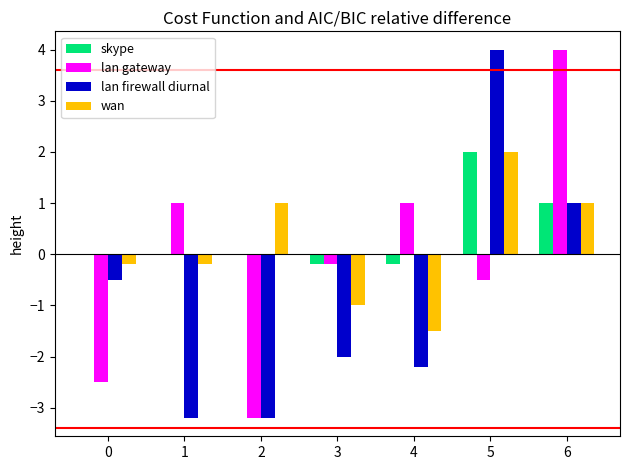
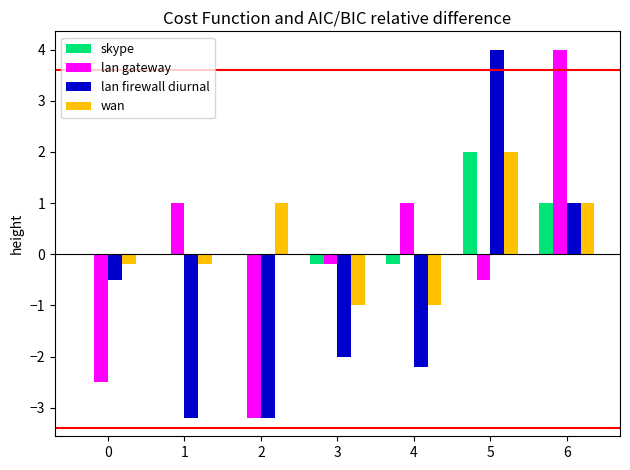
  {
    "skype": {
      "0": 0.0,
      "1": 0.0,
      "2": 0.0,
      "3": -0.2,
      "4": -0.2,
      "5": 2.0,
      "6": 1.0
    },
    "lan gateway": {
      "0": -2.5,
      "1": 1.0,
      "2": -3.2,
      "3": -0.2,
      "4": 1.0,
      "5": -0.5,
      "6": 4.0
    },
    "lan firewall diurnal": {
      "0": -0.5,
      "1": -3.2,
      "2": -3.2,
      "3": -2.0,
      "4": -2.2,
      "5": 4.0,
      "6": 1.0
    },
    "wan": {
      "0": -0.2,
      "1": -0.2,
      "2": 1.0,
      "3": -1.0,
-     "4": -1.5,
+     "4": -1.0,
      "5": 2.0,
      "6": 1.0
    }
  }
